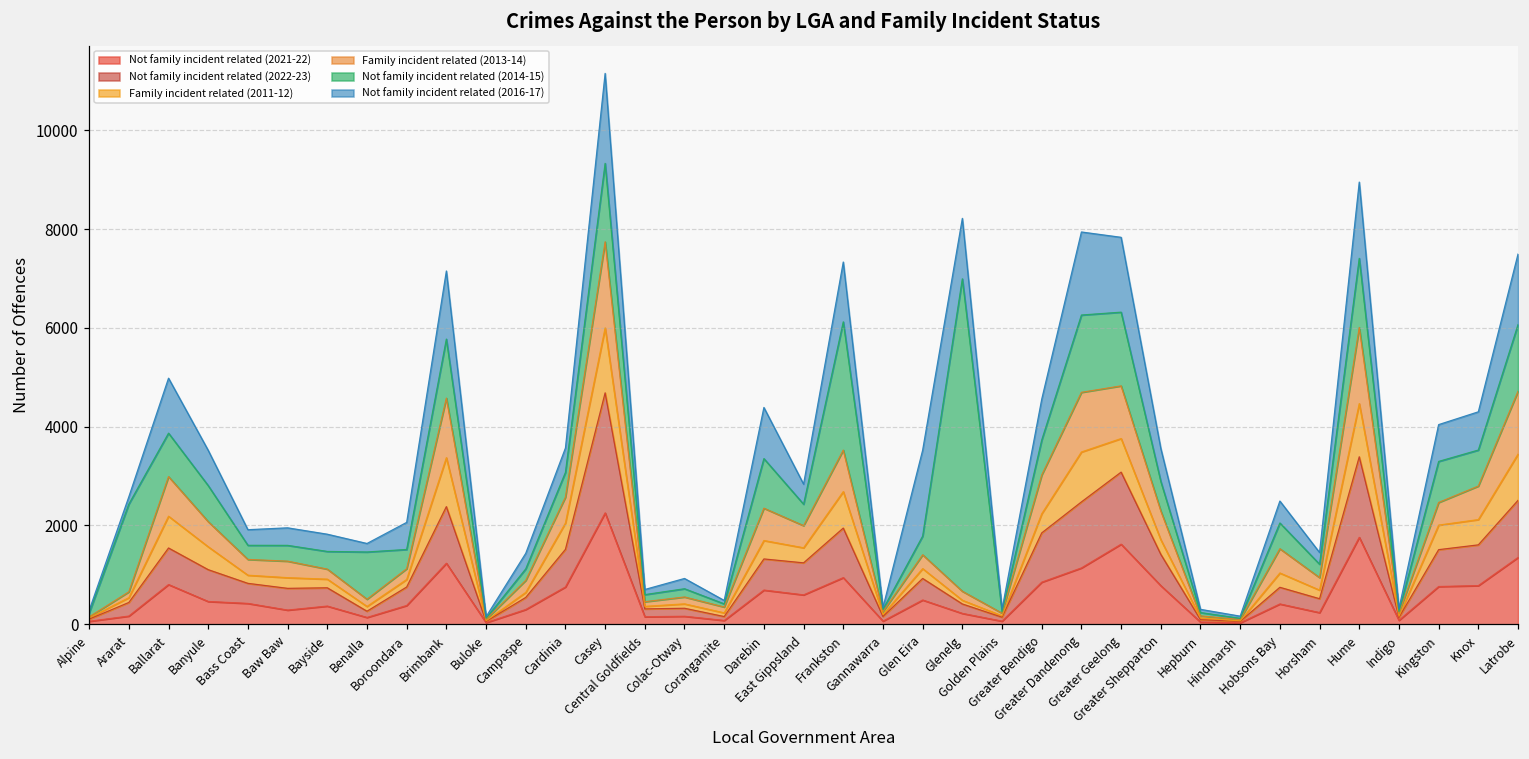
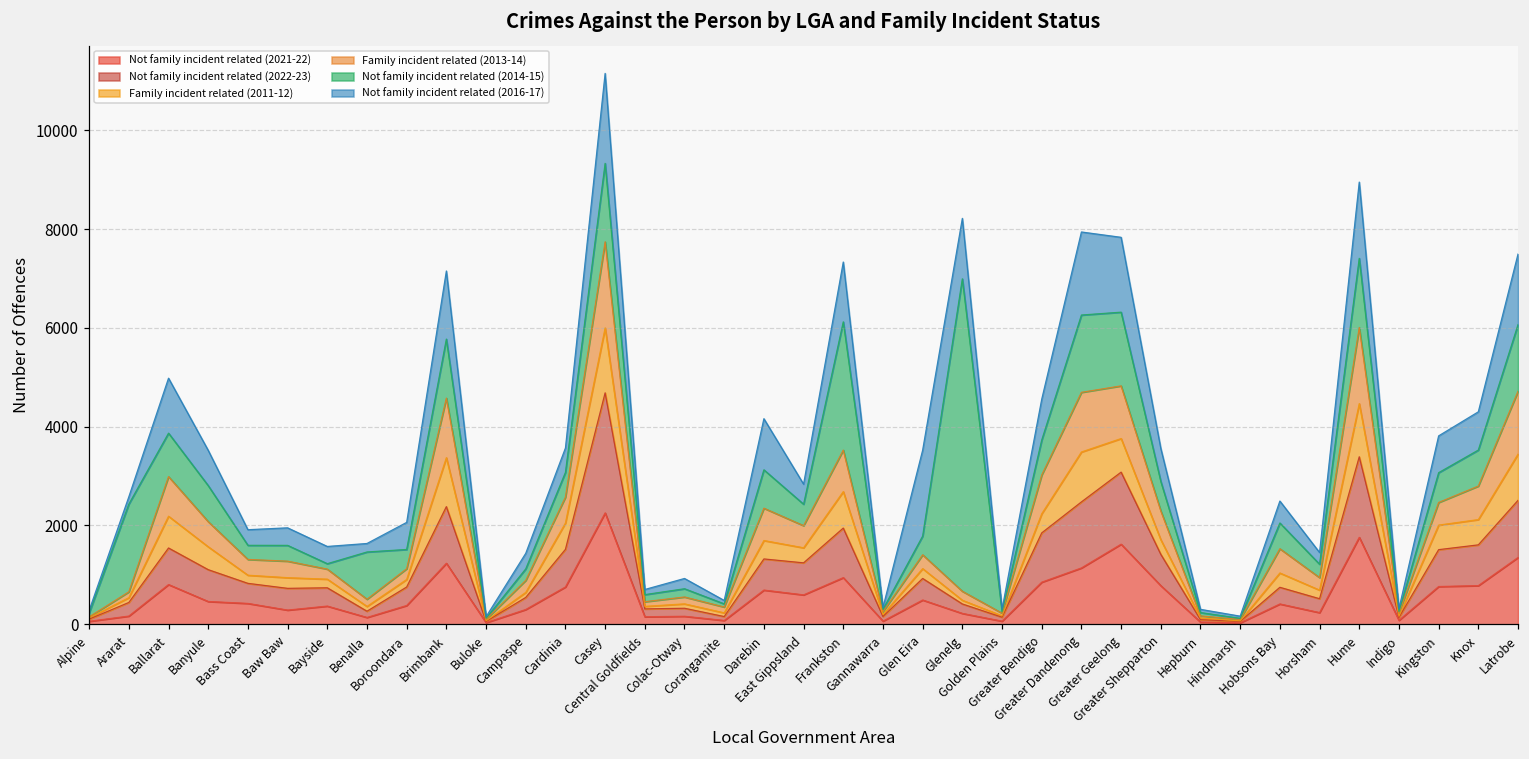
  {
    "Not family incident related (2014-15)": {
      "Ararat": 1800,
      "Ballarat": 900,
      "Banyule": 700,
      "Bass Coast": 300,
      "Baw Baw": 300,
-     "Bayside": 400,
+     "Bayside": 100,
      "Benalla": 1000,
      "Boroondara": 400,
      "Brimbank": 1200,
      "Campaspe": 200,
      "Cardinia": 500,
      "Casey": 1600,
      "Central Goldfields": 100,
      "Colac-Otway": 200,
      "Corangamite": 100,
-     "Darebin": 1000,
+     "Darebin": 800,
      "East Gippsland": 400,
      "Frankston": 2600,
      "Glen Eira": 400,
      "Glenelg": 6300,
      "Greater Bendigo": 700,
      "Greater Dandenong": 1600,
      "Greater Geelong": 1500,
      "Greater Shepparton": 600,
      "Hepburn": 100,
      "Hobsons Bay": 500,
      "Horsham": 300,
      "Hume": 1400,
-     "Kingston": 800,
+     "Kingston": 600,
      "Knox": 700,
      "Latrobe": 1300
    },
    "Not family incident related (2016-17)": {
      "Ararat": 100,
      "Ballarat": 1100,
      "Banyule": 700,
      "Bass Coast": 300,
      "Baw Baw": 400,
      "Bayside": 300,
      "Benalla": 200,
      "Boroondara": 500,
      "Brimbank": 1400,
      "Campaspe": 300,
      "Cardinia": 500,
      "Casey": 1800,
      "Central Goldfields": 100,
      "Colac-Otway": 200,
      "Corangamite": 100,
      "Darebin": 1000,
      "East Gippsland": 400,
      "Frankston": 1200,
      "Glen Eira": 1700,
      "Glenelg": 1200,
      "Greater Bendigo": 800,
      "Greater Dandenong": 1700,
      "Greater Geelong": 1500,
      "Greater Shepparton": 700,
      "Hepburn": 100,
      "Hobsons Bay": 400,
      "Horsham": 200,
      "Hume": 1500,
      "Indigo": 100,
      "Kingston": 700,
      "Knox": 800,
      "Latrobe": 1400
    }
  }
